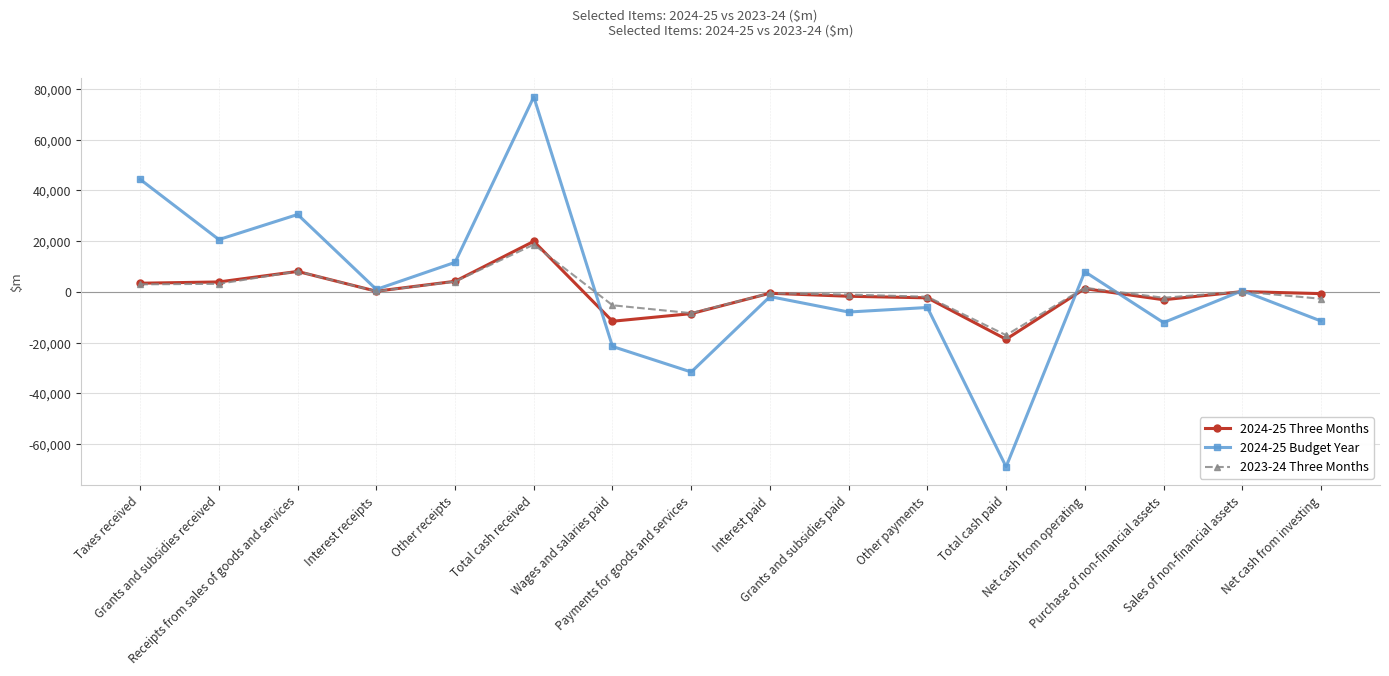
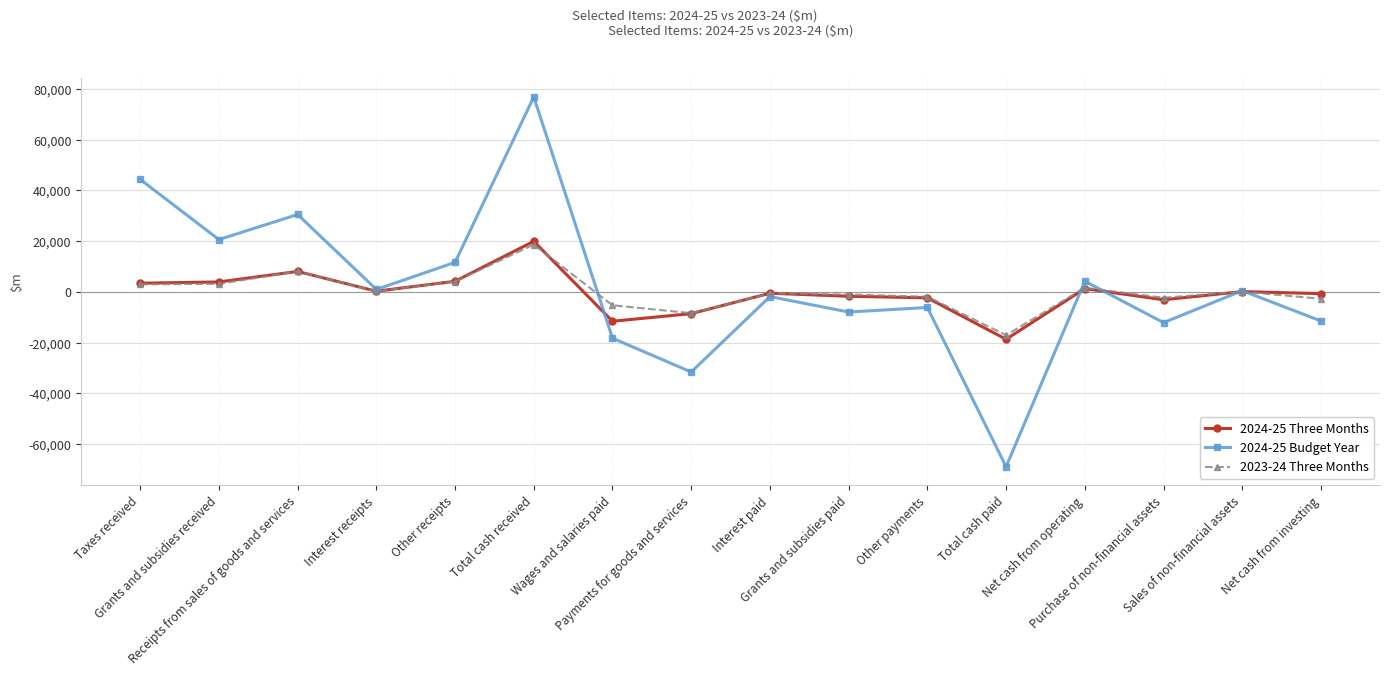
  {
    "2024-25 Three Months": {
      "Total cash received": "20,000",
      "Wages and salaries paid": "-12,000",
      "Total cash paid": "-19,000",
      "Net cash from investing": "-1,000"
    },
    "2024-25 Budget Year": {
      "Taxes received": "44,000",
      "Grants and subsidies received": "21,000",
      "Receipts from sales of goods and services": "31,000",
      "Other receipts": "12,000",
      "Total cash received": "77,000",
-     "Wages and salaries paid": "-21,000",
+     "Wages and salaries paid": "-18,000",
      "Payments for goods and services": "-32,000",
      "Interest paid": "-2,000",
      "Grants and subsidies paid": "-8,000",
      "Other payments": "-6,000",
      "Total cash paid": "-69,000",
-     "Net cash from operating": "8,000",
+     "Net cash from operating": "4,000",
      "Purchase of non-financial assets": "-12,000",
      "Net cash from investing": "-11,000"
    },
    "2023-24 Three Months": {
      "Total cash received": "19,000",
      "Wages and salaries paid": "-5,000",
      "Total cash paid": "-17,000",
      "Net cash from investing": "-3,000"
    }
  }
